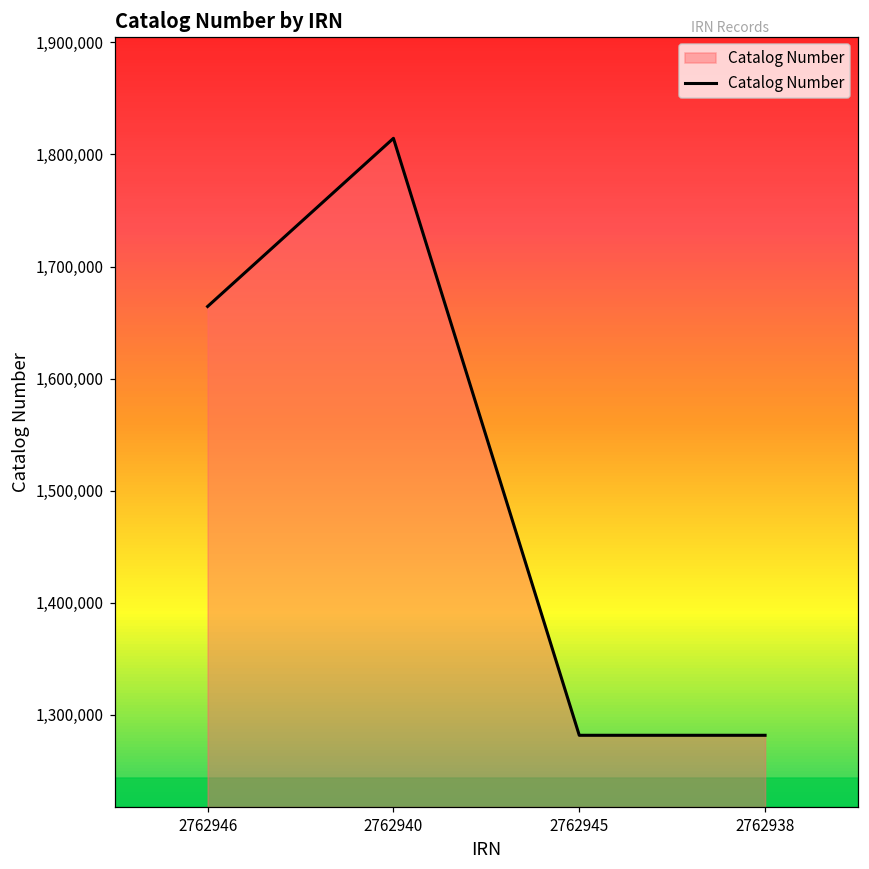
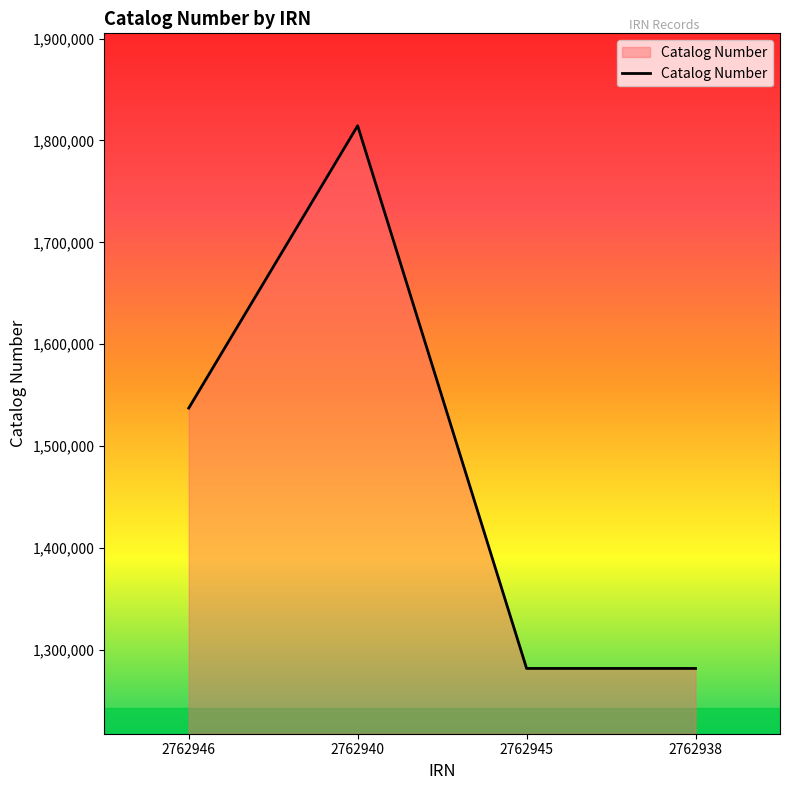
  {
-   "2762946": "1,664,000",
+   "2762946": "1,537,000",
    "2762940": "1,814,000",
    "2762945": "1,282,000",
    "2762938": "1,282,000"
  }
